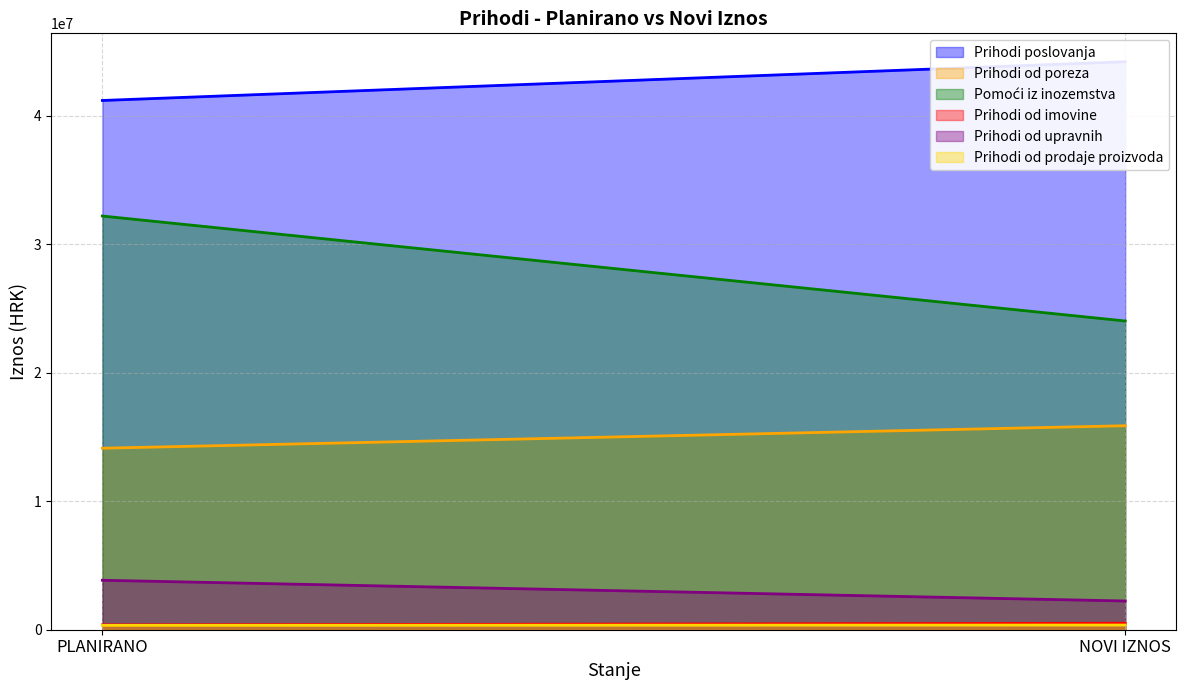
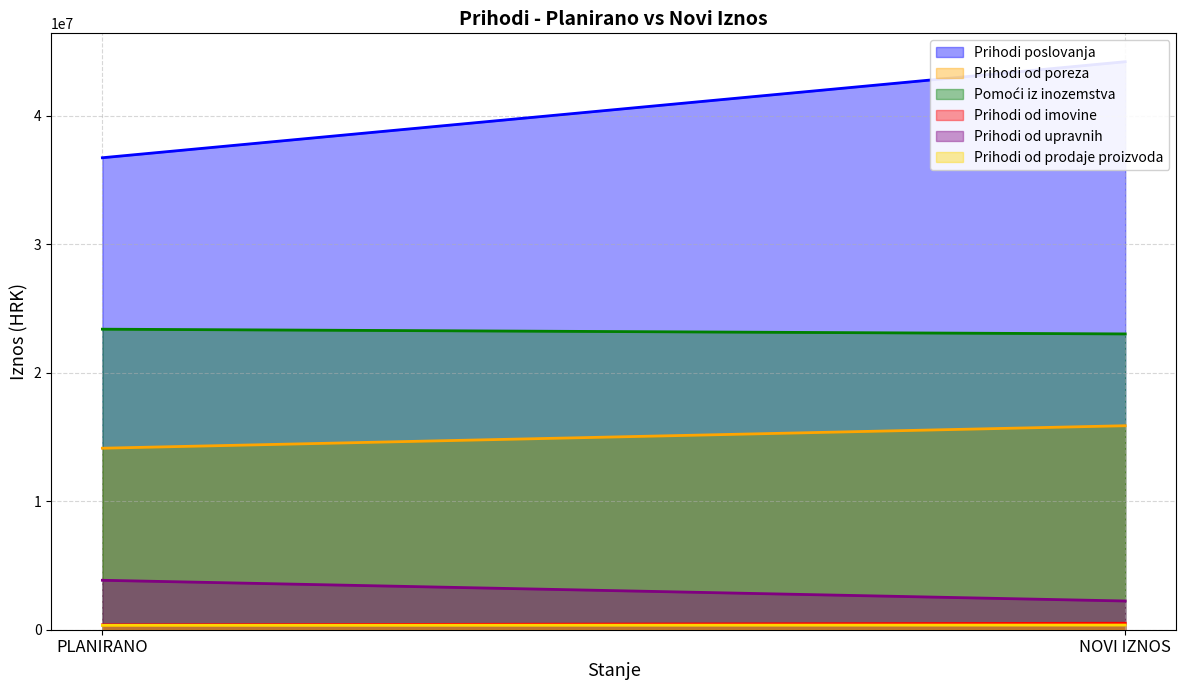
  {
    "Prihodi poslovanja": {
-     "PLANIRANO": 41200000
+     "PLANIRANO": 36700000
    },
    "Pomoći iz inozemstva": {
-     "PLANIRANO": 32200000,
-     "NOVI IZNOS": 24000000
+     "PLANIRANO": 23400000,
+     "NOVI IZNOS": 23000000
    },
    "Prihodi od upravnih": {
      "PLANIRANO": 3800000,
      "NOVI IZNOS": 2200000
    }
  }
